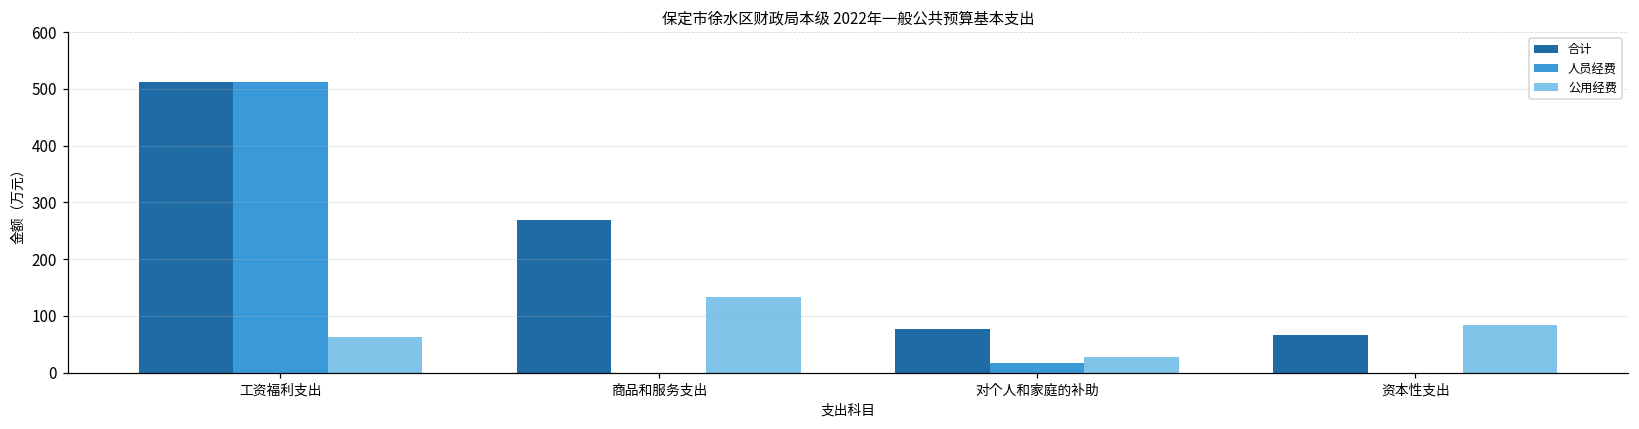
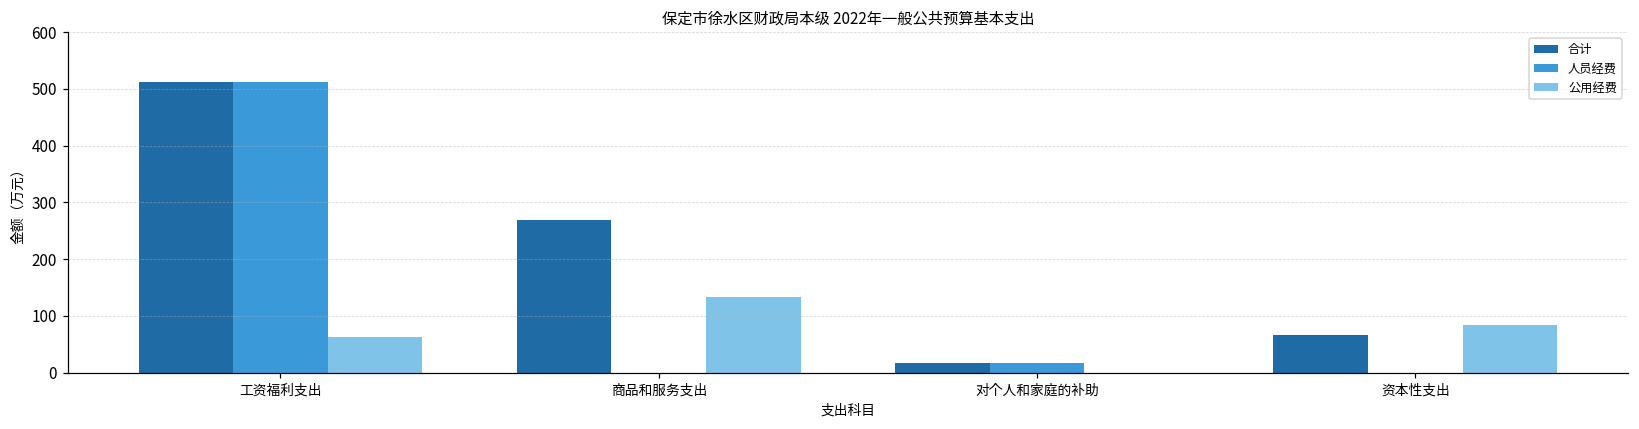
  {
    "合计": {
      "工资福利支出": 510,
      "商品和服务支出": 270,
-     "对个人和家庭的补助": 80,
+     "对个人和家庭的补助": 20,
      "资本性支出": 70
    },
    "人员经费": {
      "工资福利支出": 510,
      "商品和服务支出": 0,
      "对个人和家庭的补助": 20,
      "资本性支出": 0
    },
    "公用经费": {
      "工资福利支出": 60,
      "商品和服务支出": 130,
-     "对个人和家庭的补助": 30,
+     "对个人和家庭的补助": 0,
      "资本性支出": 80
    }
  }
